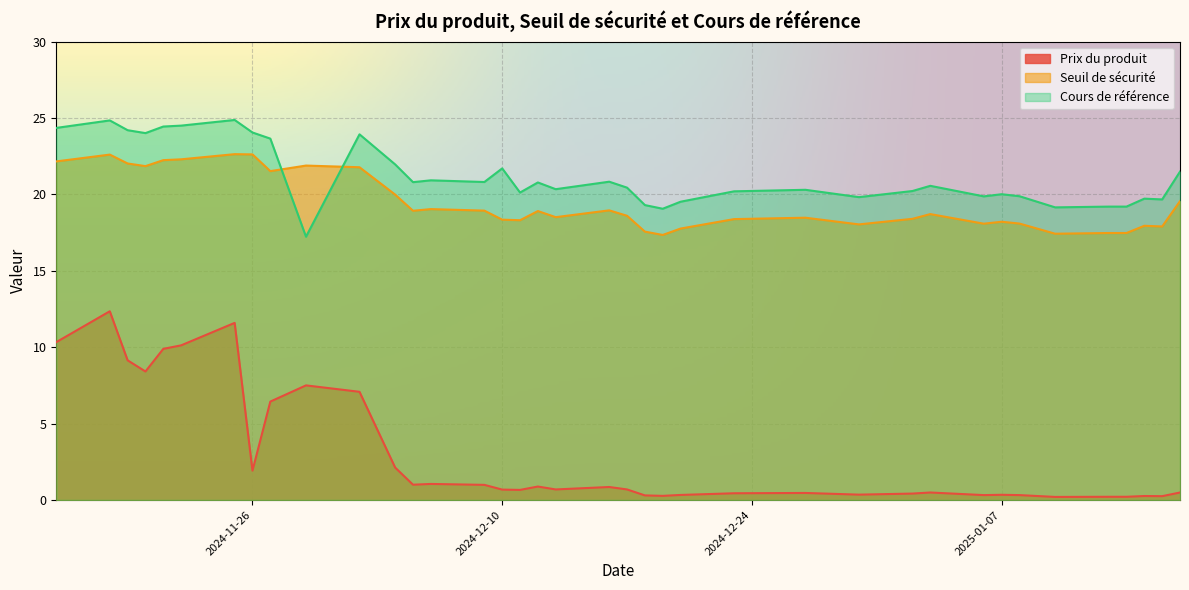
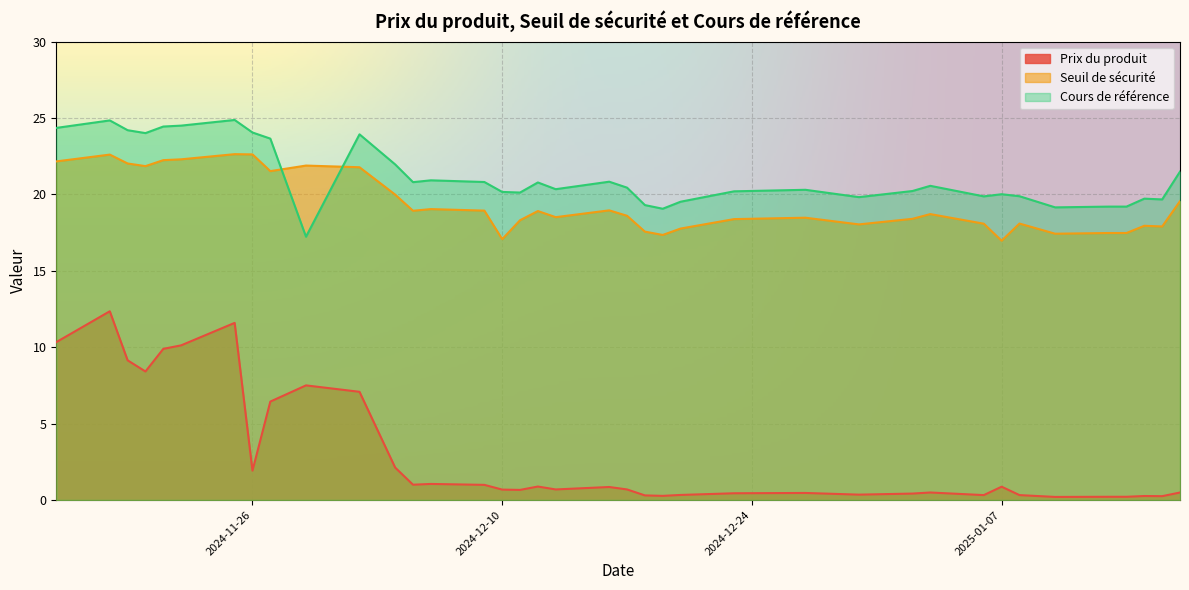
  {
    "Prix du produit": {
      "2024-11-26": 1.9,
      "2024-12-10": 0.7,
-     "2025-01-07": 0.3
+     "2025-01-07": 0.9
    },
    "Seuil de sécurité": {
      "2024-11-26": 22.6,
-     "2024-12-10": 18.3,
-     "2025-01-07": 18.2
+     "2024-12-10": 17.1,
+     "2025-01-07": 17.0
    },
    "Cours de référence": {
      "2024-11-26": 24.1,
-     "2024-12-10": 21.7,
+     "2024-12-10": 20.2,
      "2025-01-07": 20.0
    }
  }
